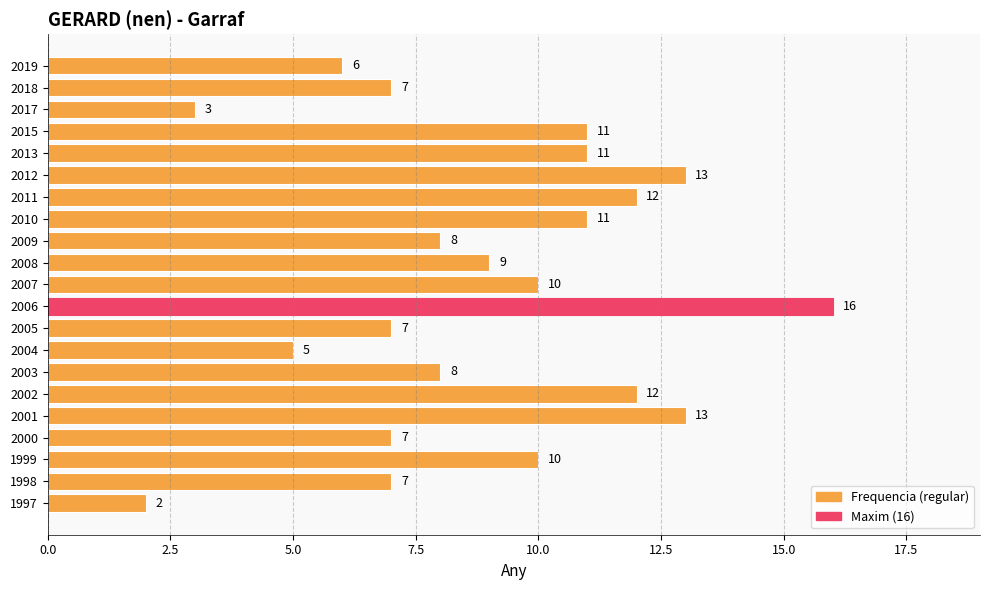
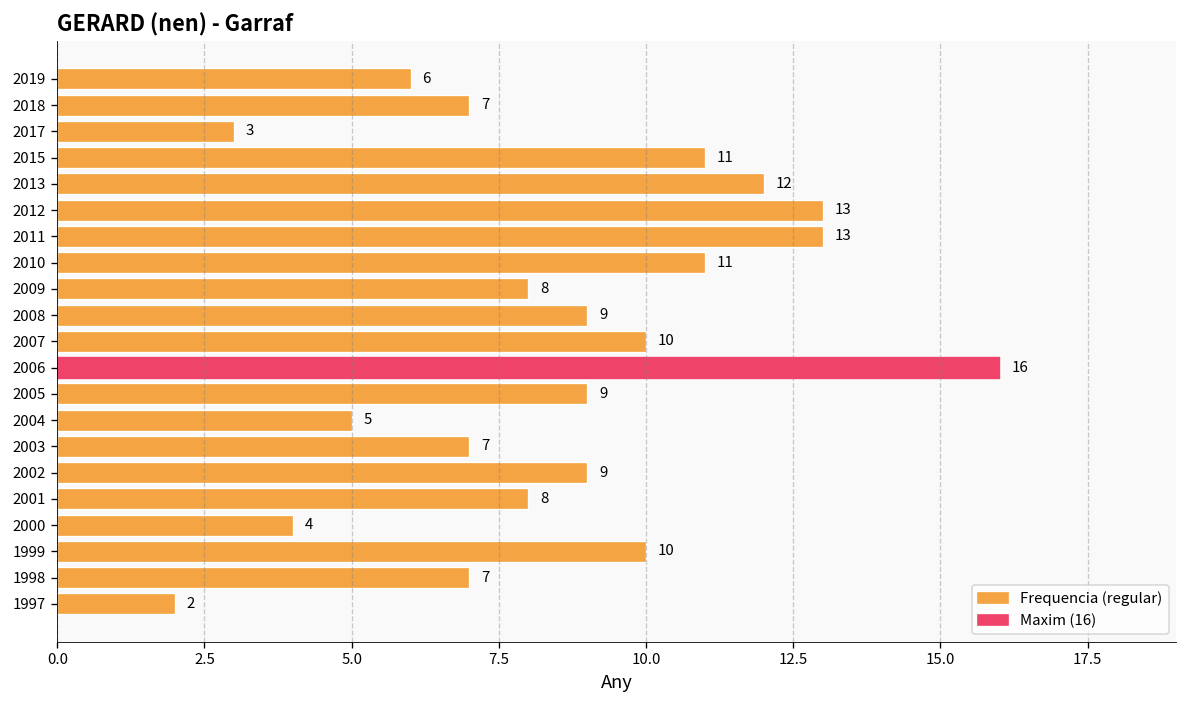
  {
    "2019": 6,
    "2018": 7,
    "2017": 3,
    "2015": 11,
-   "2013": 11,
+   "2013": 12,
    "2012": 13,
-   "2011": 12,
+   "2011": 13,
    "2010": 11,
    "2009": 8,
    "2008": 9,
    "2007": 10,
    "2006": 16,
-   "2005": 7,
+   "2005": 9,
    "2004": 5,
-   "2003": 8,
-   "2002": 12,
-   "2001": 13,
-   "2000": 7,
+   "2003": 7,
+   "2002": 9,
+   "2001": 8,
+   "2000": 4,
    "1999": 10,
    "1998": 7,
    "1997": 2
  }
